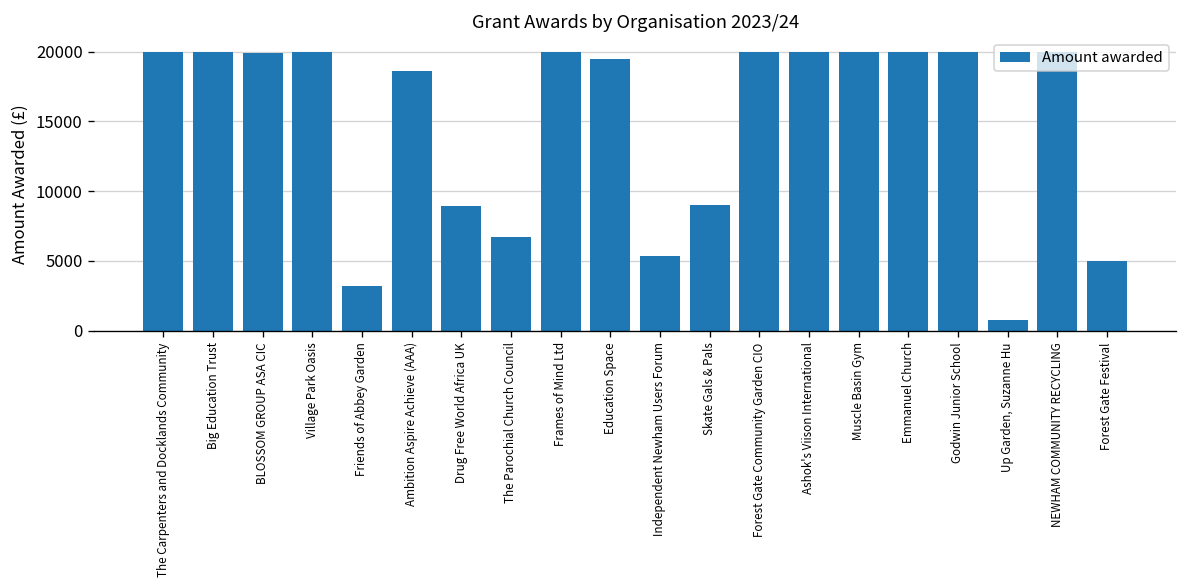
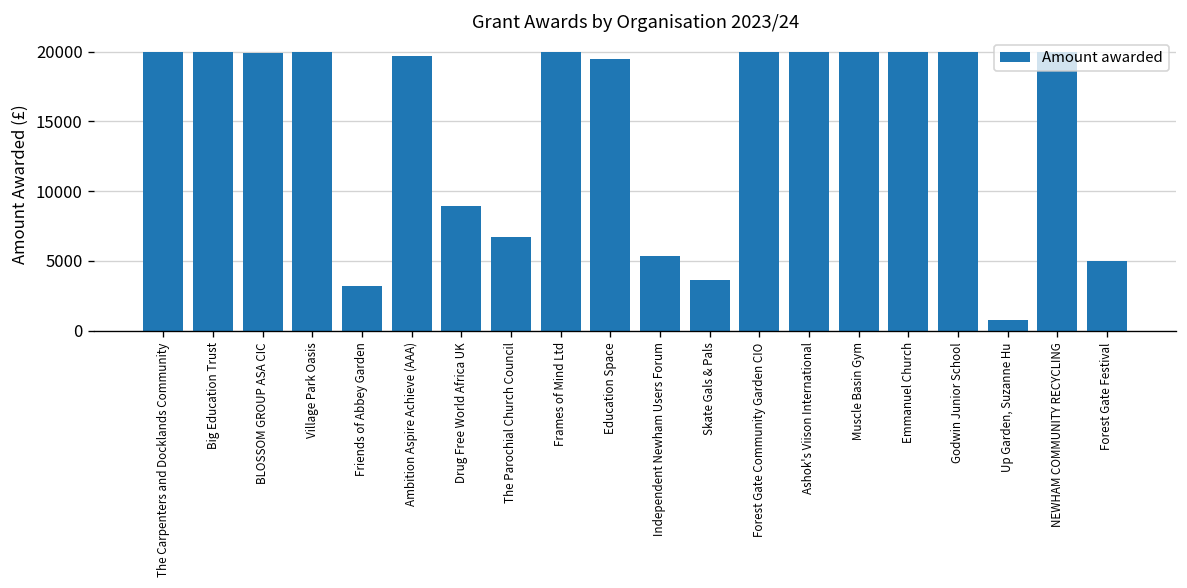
  {
    "The Carpenters and Docklands Community": 20000,
    "Big Education Trust": 20000,
    "BLOSSOM GROUP ASA CIC": 19900,
    "Village Park Oasis": 20000,
    "Friends of Abbey Garden": 3200,
-   "Ambition Aspire Achieve (AAA)": 18600,
+   "Ambition Aspire Achieve (AAA)": 19700,
    "Drug Free World Africa UK": 8900,
    "The Parochial Church Council": 6700,
    "Frames of Mind Ltd": 20000,
    "Education Space": 19500,
    "Independent Newham Users Forum": 5300,
-   "Skate Gals & Pals": 9000,
+   "Skate Gals & Pals": 3600,
    "Forest Gate Community Garden CIO": 20000,
    "Ashok's Viison International": 20000,
    "Muscle Basin Gym": 20000,
    "Emmanuel Church": 20000,
    "Godwin Junior School": 20000,
    "Up Garden, Suzanne Hu": 700,
    "Forest Gate Festival": 5000
  }
